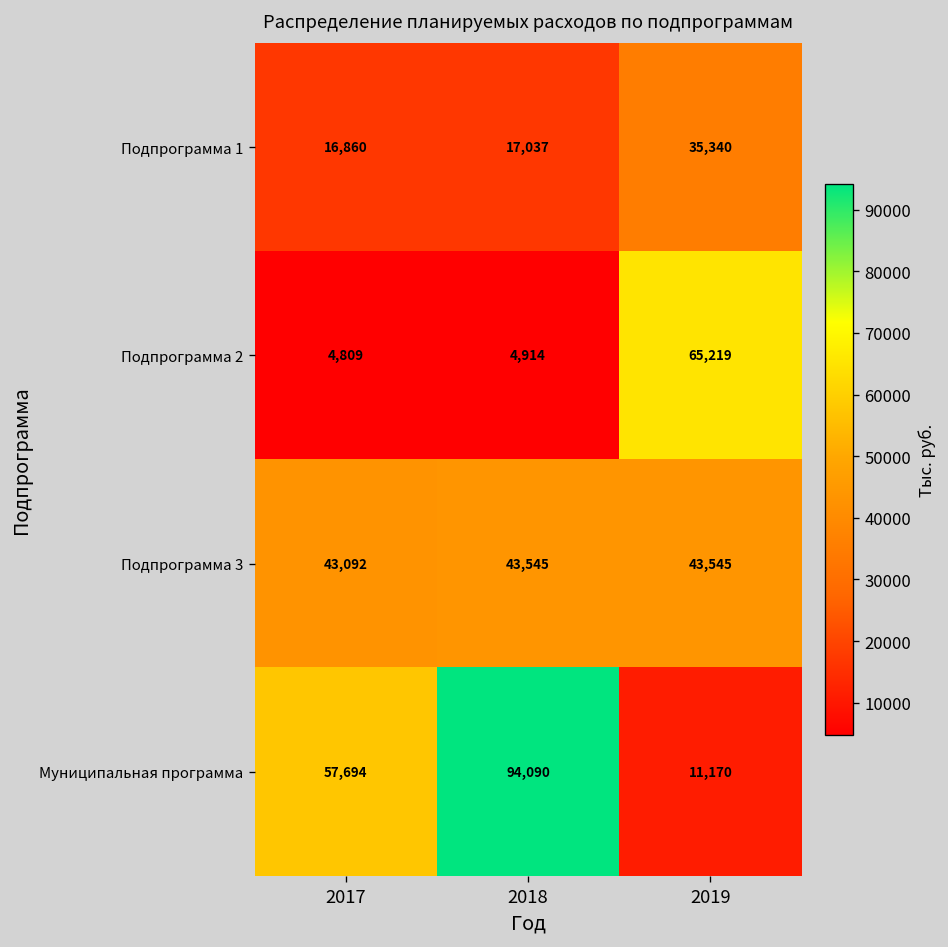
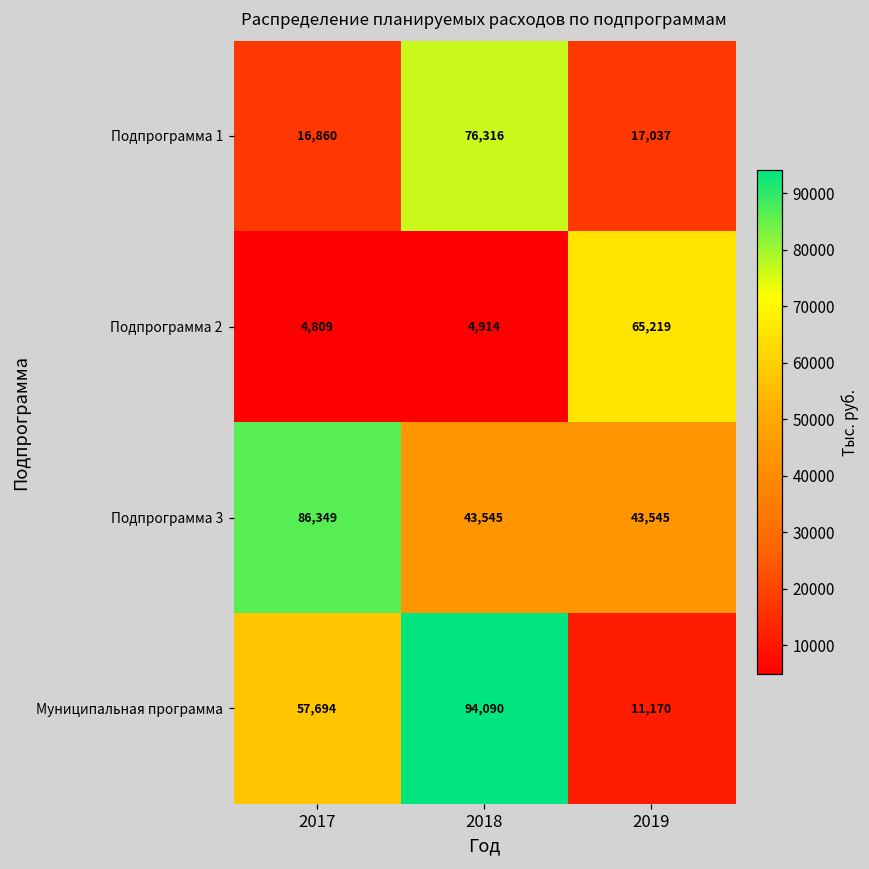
  {
    "Подпрограмма 1": {
      "2017": "16,860",
-     "2018": "17,037",
-     "2019": "35,340"
+     "2018": "76,316",
+     "2019": "17,037"
    },
    "Подпрограмма 2": {
      "2017": "4,809",
      "2018": "4,914",
      "2019": "65,219"
    },
    "Подпрограмма 3": {
-     "2017": "43,092",
+     "2017": "86,349",
      "2018": "43,545",
      "2019": "43,545"
    },
    "Муниципальная программа": {
      "2017": "57,694",
      "2018": "94,090",
      "2019": "11,170"
    }
  }
